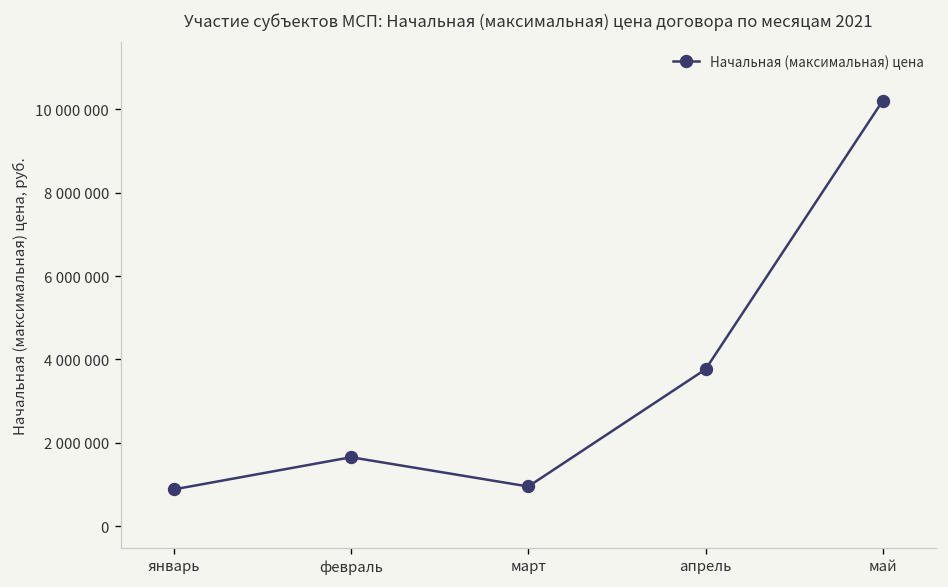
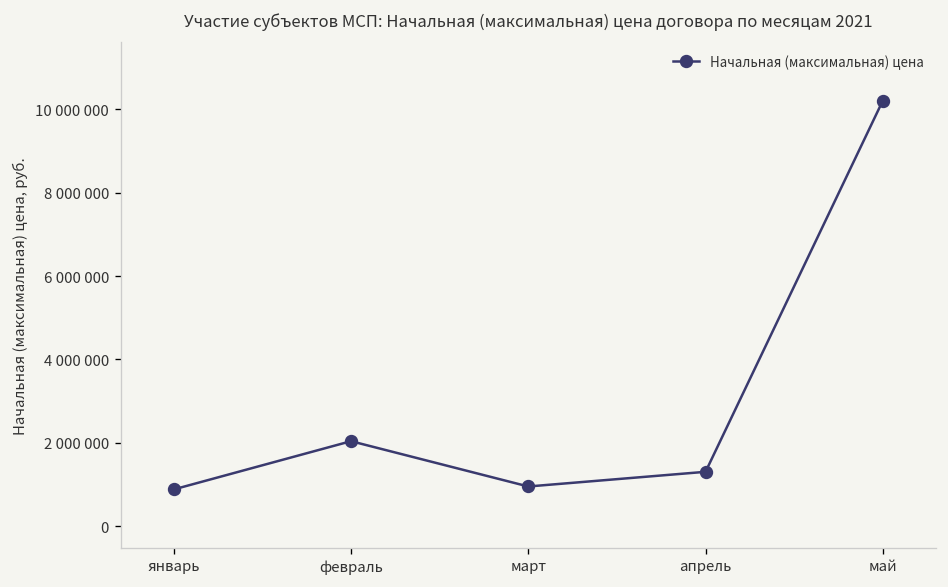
  {
    "январь": 900000,
-   "февраль": 1700000,
+   "февраль": 2000000,
    "март": 1000000,
-   "апрель": 3800000,
+   "апрель": 1300000,
    "май": 10200000
  }
